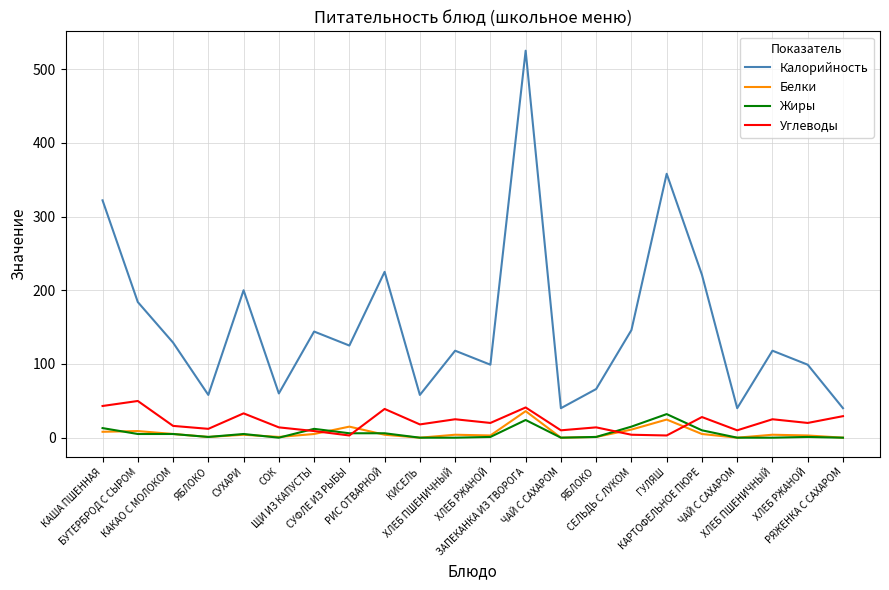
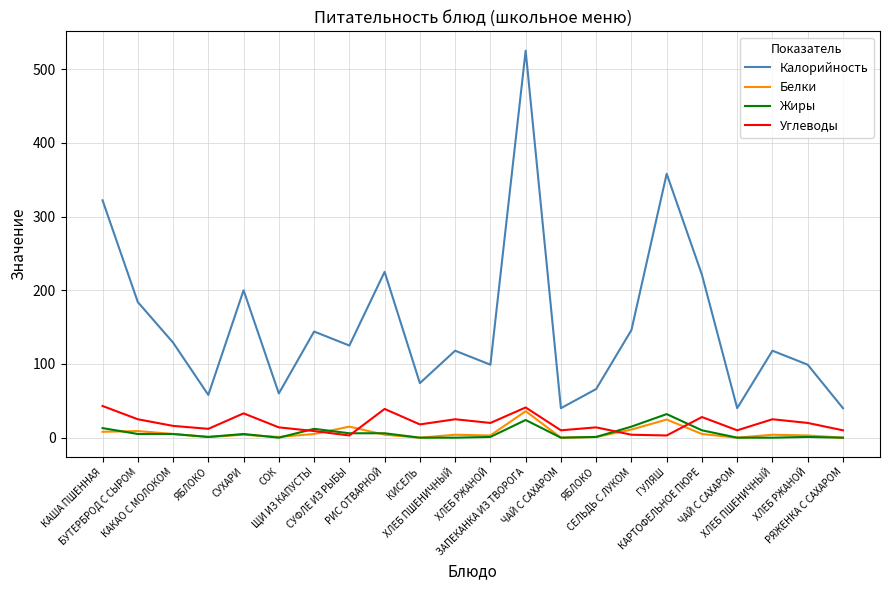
  {
    "Калорийность": {
      "КАША ПШЕННАЯ": 320,
      "БУТЕРБРОД С СЫРОМ": 180,
      "КАКАО С МОЛОКОМ": 130,
      "СУХАРИ": 200,
      "СОК": 60,
      "ЩИ ИЗ КАПУСТЫ": 140,
      "СУФЛЕ ИЗ РЫБЫ": 130,
      "РИС ОТВАРНОЙ": 230,
-     "КИСЕЛЬ": 60,
+     "КИСЕЛЬ": 70,
      "ЗАПЕКАНКА ИЗ ТВОРОГА": 530,
      "СЕЛЬДЬ С ЛУКОМ": 150,
      "ГУЛЯШ": 360,
      "КАРТОФЕЛЬНОЕ ПЮРЕ": 220,
      "РЯЖЕНКА С САХАРОМ": 40
    },
    "Белки": {
      "КАША ПШЕННАЯ": 10,
      "БУТЕРБРОД С СЫРОМ": 10,
      "ЩИ ИЗ КАПУСТЫ": 10,
      "СУФЛЕ ИЗ РЫБЫ": 20,
      "ЗАПЕКАНКА ИЗ ТВОРОГА": 40,
      "СЕЛЬДЬ С ЛУКОМ": 10,
      "ГУЛЯШ": 20,
      "КАРТОФЕЛЬНОЕ ПЮРЕ": 10
    },
    "Жиры": {
      "КАША ПШЕННАЯ": 10,
      "БУТЕРБРОД С СЫРОМ": 10,
      "ЗАПЕКАНКА ИЗ ТВОРОГА": 20,
      "СЕЛЬДЬ С ЛУКОМ": 20,
      "ГУЛЯШ": 30,
      "КАРТОФЕЛЬНОЕ ПЮРЕ": 10
    },
    "Углеводы": {
      "КАША ПШЕННАЯ": 40,
-     "БУТЕРБРОД С СЫРОМ": 50,
+     "БУТЕРБРОД С СЫРОМ": 30,
      "КАКАО С МОЛОКОМ": 20,
      "СУХАРИ": 30,
      "СОК": 10,
      "РИС ОТВАРНОЙ": 40,
      "КИСЕЛЬ": 20,
      "ЗАПЕКАНКА ИЗ ТВОРОГА": 40,
      "СЕЛЬДЬ С ЛУКОМ": 0,
      "ГУЛЯШ": 0,
      "КАРТОФЕЛЬНОЕ ПЮРЕ": 30,
-     "РЯЖЕНКА С САХАРОМ": 30
+     "РЯЖЕНКА С САХАРОМ": 10
    }
  }
